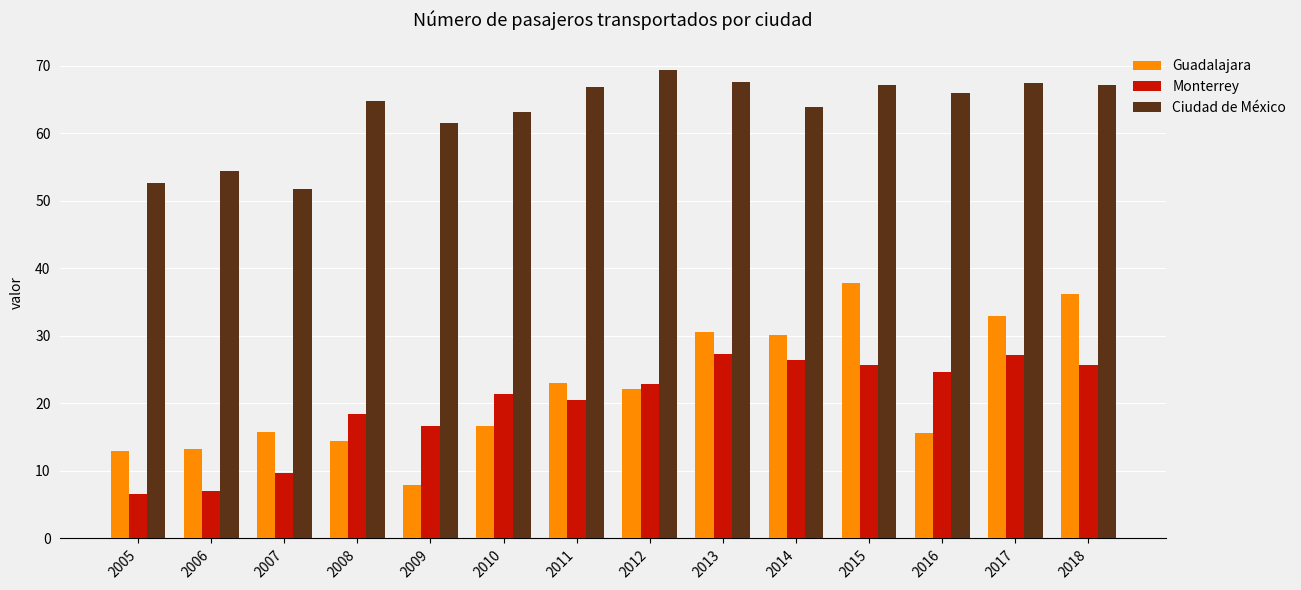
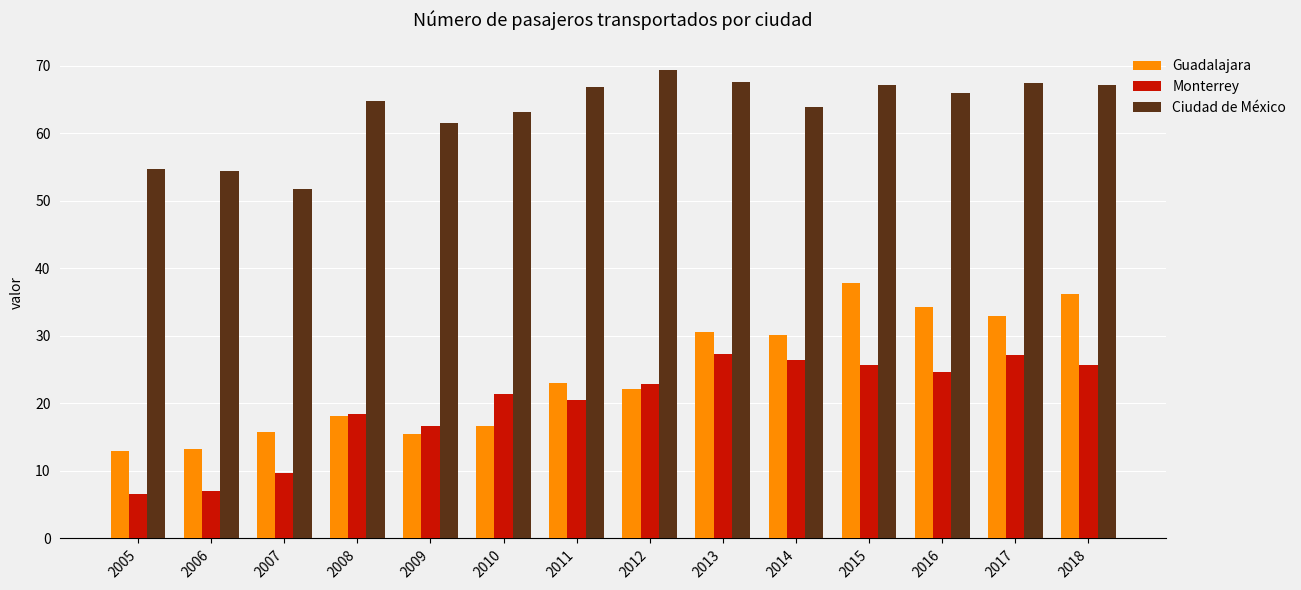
  {
    "Guadalajara": {
      "2005": 13,
      "2006": 13,
      "2007": 16,
-     "2008": 15,
-     "2009": 8,
+     "2008": 18,
+     "2009": 15,
      "2010": 17,
      "2011": 23,
      "2012": 22,
      "2013": 31,
      "2014": 30,
      "2015": 38,
-     "2016": 16,
+     "2016": 34,
      "2017": 33,
      "2018": 36
    },
    "Monterrey": {
      "2005": 7,
      "2006": 7,
      "2007": 10,
      "2008": 18,
      "2009": 17,
      "2010": 21,
      "2011": 21,
      "2012": 23,
      "2013": 27,
      "2014": 26,
      "2015": 26,
      "2016": 25,
      "2017": 27,
      "2018": 26
    },
    "Ciudad de México": {
-     "2005": 53,
+     "2005": 55,
      "2006": 54,
      "2007": 52,
      "2008": 65,
      "2009": 62,
      "2010": 63,
      "2011": 67,
      "2012": 69,
      "2013": 68,
      "2014": 64,
      "2015": 67,
      "2016": 66,
      "2017": 67,
      "2018": 67
    }
  }
